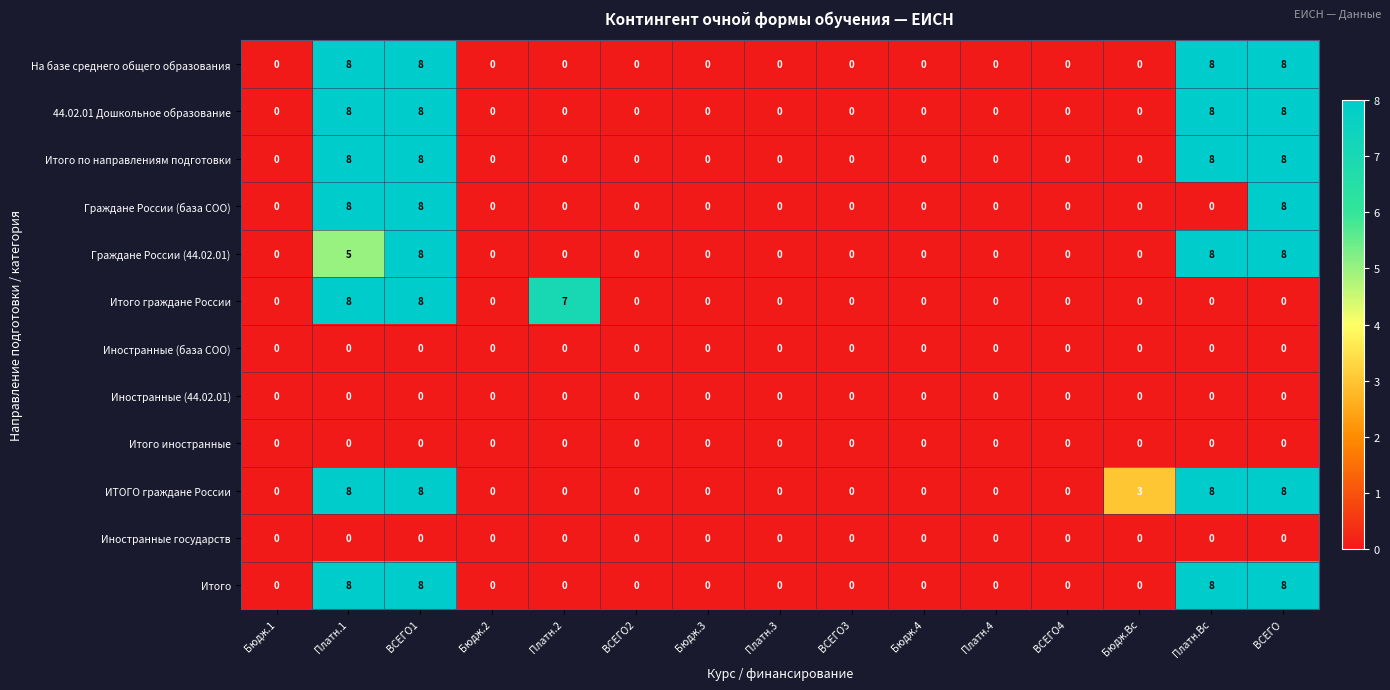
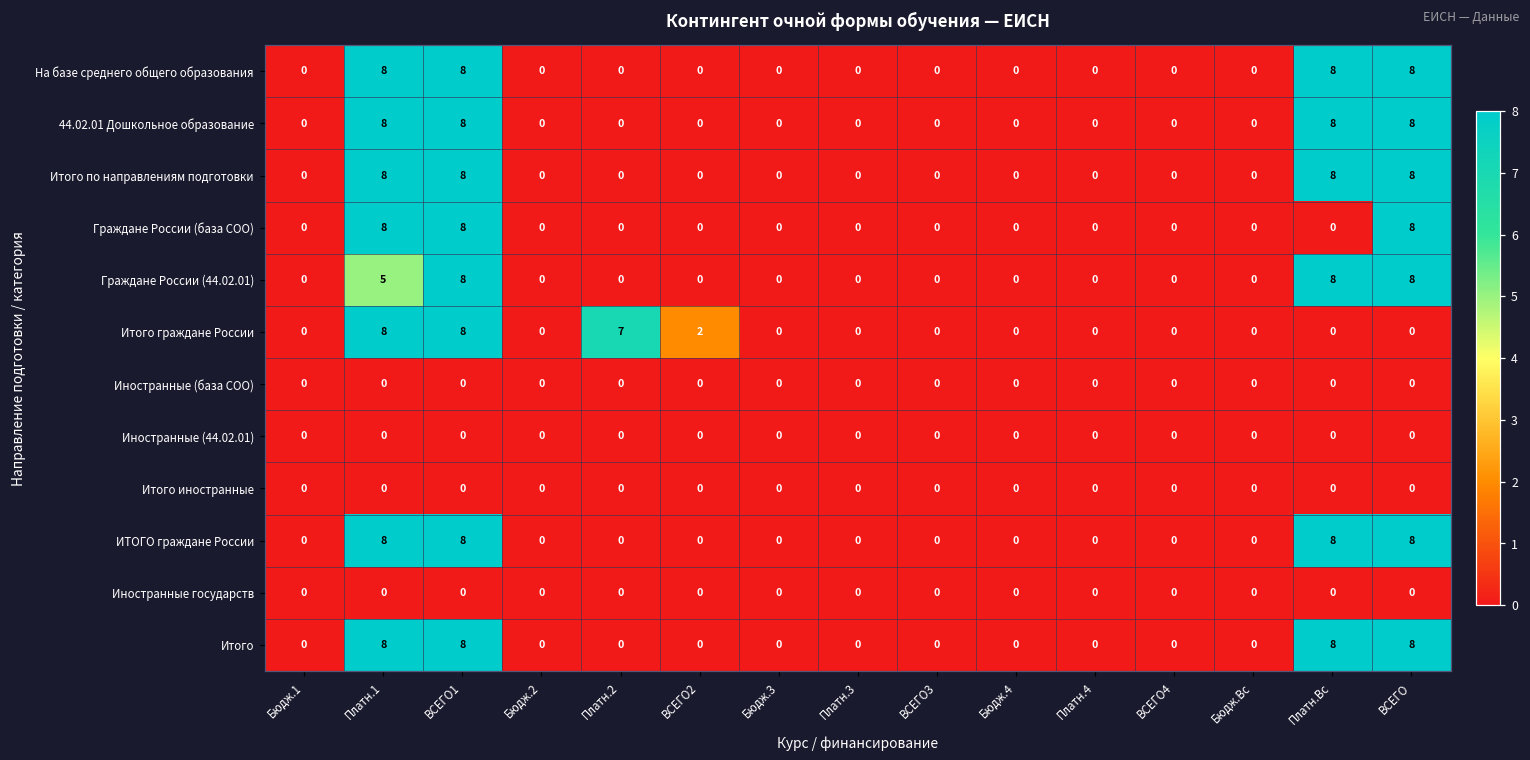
  {
    "На базе среднего общего образования": {
      "Бюдж.1": 0,
      "Платн.1": 8,
      "ВСЕГО1": 8,
      "Бюдж.2": 0,
      "Платн.2": 0,
      "ВСЕГО2": 0,
      "Бюдж.3": 0,
      "Платн.3": 0,
      "ВСЕГО3": 0,
      "Бюдж.4": 0,
      "Платн.4": 0,
      "ВСЕГО4": 0,
      "Бюдж.Вс": 0,
      "Платн.Вс": 8,
      "ВСЕГО": 8
    },
    "44.02.01 Дошкольное образование": {
      "Бюдж.1": 0,
      "Платн.1": 8,
      "ВСЕГО1": 8,
      "Бюдж.2": 0,
      "Платн.2": 0,
      "ВСЕГО2": 0,
      "Бюдж.3": 0,
      "Платн.3": 0,
      "ВСЕГО3": 0,
      "Бюдж.4": 0,
      "Платн.4": 0,
      "ВСЕГО4": 0,
      "Бюдж.Вс": 0,
      "Платн.Вс": 8,
      "ВСЕГО": 8
    },
    "Итого по направлениям подготовки": {
      "Бюдж.1": 0,
      "Платн.1": 8,
      "ВСЕГО1": 8,
      "Бюдж.2": 0,
      "Платн.2": 0,
      "ВСЕГО2": 0,
      "Бюдж.3": 0,
      "Платн.3": 0,
      "ВСЕГО3": 0,
      "Бюдж.4": 0,
      "Платн.4": 0,
      "ВСЕГО4": 0,
      "Бюдж.Вс": 0,
      "Платн.Вс": 8,
      "ВСЕГО": 8
    },
    "Граждане России (база СОО)": {
      "Бюдж.1": 0,
      "Платн.1": 8,
      "ВСЕГО1": 8,
      "Бюдж.2": 0,
      "Платн.2": 0,
      "ВСЕГО2": 0,
      "Бюдж.3": 0,
      "Платн.3": 0,
      "ВСЕГО3": 0,
      "Бюдж.4": 0,
      "Платн.4": 0,
      "ВСЕГО4": 0,
      "Бюдж.Вс": 0,
      "Платн.Вс": 0,
      "ВСЕГО": 8
    },
    "Граждане России (44.02.01)": {
      "Бюдж.1": 0,
      "Платн.1": 5,
      "ВСЕГО1": 8,
      "Бюдж.2": 0,
      "Платн.2": 0,
      "ВСЕГО2": 0,
      "Бюдж.3": 0,
      "Платн.3": 0,
      "ВСЕГО3": 0,
      "Бюдж.4": 0,
      "Платн.4": 0,
      "ВСЕГО4": 0,
      "Бюдж.Вс": 0,
      "Платн.Вс": 8,
      "ВСЕГО": 8
    },
    "Итого граждане России": {
      "Бюдж.1": 0,
      "Платн.1": 8,
      "ВСЕГО1": 8,
      "Бюдж.2": 0,
      "Платн.2": 7,
-     "ВСЕГО2": 0,
+     "ВСЕГО2": 2,
      "Бюдж.3": 0,
      "Платн.3": 0,
      "ВСЕГО3": 0,
      "Бюдж.4": 0,
      "Платн.4": 0,
      "ВСЕГО4": 0,
      "Бюдж.Вс": 0,
      "Платн.Вс": 0,
      "ВСЕГО": 0
    },
    "Иностранные (база СОО)": {
      "Бюдж.1": 0,
      "Платн.1": 0,
      "ВСЕГО1": 0,
      "Бюдж.2": 0,
      "Платн.2": 0,
      "ВСЕГО2": 0,
      "Бюдж.3": 0,
      "Платн.3": 0,
      "ВСЕГО3": 0,
      "Бюдж.4": 0,
      "Платн.4": 0,
      "ВСЕГО4": 0,
      "Бюдж.Вс": 0,
      "Платн.Вс": 0,
      "ВСЕГО": 0
    },
    "Иностранные (44.02.01)": {
      "Бюдж.1": 0,
      "Платн.1": 0,
      "ВСЕГО1": 0,
      "Бюдж.2": 0,
      "Платн.2": 0,
      "ВСЕГО2": 0,
      "Бюдж.3": 0,
      "Платн.3": 0,
      "ВСЕГО3": 0,
      "Бюдж.4": 0,
      "Платн.4": 0,
      "ВСЕГО4": 0,
      "Бюдж.Вс": 0,
      "Платн.Вс": 0,
      "ВСЕГО": 0
    },
    "Итого иностранные": {
      "Бюдж.1": 0,
      "Платн.1": 0,
      "ВСЕГО1": 0,
      "Бюдж.2": 0,
      "Платн.2": 0,
      "ВСЕГО2": 0,
      "Бюдж.3": 0,
      "Платн.3": 0,
      "ВСЕГО3": 0,
      "Бюдж.4": 0,
      "Платн.4": 0,
      "ВСЕГО4": 0,
      "Бюдж.Вс": 0,
      "Платн.Вс": 0,
      "ВСЕГО": 0
    },
    "ИТОГО граждане России": {
      "Бюдж.1": 0,
      "Платн.1": 8,
      "ВСЕГО1": 8,
      "Бюдж.2": 0,
      "Платн.2": 0,
      "ВСЕГО2": 0,
      "Бюдж.3": 0,
      "Платн.3": 0,
      "ВСЕГО3": 0,
      "Бюдж.4": 0,
      "Платн.4": 0,
      "ВСЕГО4": 0,
-     "Бюдж.Вс": 3,
+     "Бюдж.Вс": 0,
      "Платн.Вс": 8,
      "ВСЕГО": 8
    },
    "Иностранные государств": {
      "Бюдж.1": 0,
      "Платн.1": 0,
      "ВСЕГО1": 0,
      "Бюдж.2": 0,
      "Платн.2": 0,
      "ВСЕГО2": 0,
      "Бюдж.3": 0,
      "Платн.3": 0,
      "ВСЕГО3": 0,
      "Бюдж.4": 0,
      "Платн.4": 0,
      "ВСЕГО4": 0,
      "Бюдж.Вс": 0,
      "Платн.Вс": 0,
      "ВСЕГО": 0
    },
    "Итого": {
      "Бюдж.1": 0,
      "Платн.1": 8,
      "ВСЕГО1": 8,
      "Бюдж.2": 0,
      "Платн.2": 0,
      "ВСЕГО2": 0,
      "Бюдж.3": 0,
      "Платн.3": 0,
      "ВСЕГО3": 0,
      "Бюдж.4": 0,
      "Платн.4": 0,
      "ВСЕГО4": 0,
      "Бюдж.Вс": 0,
      "Платн.Вс": 8,
      "ВСЕГО": 8
    }
  }
